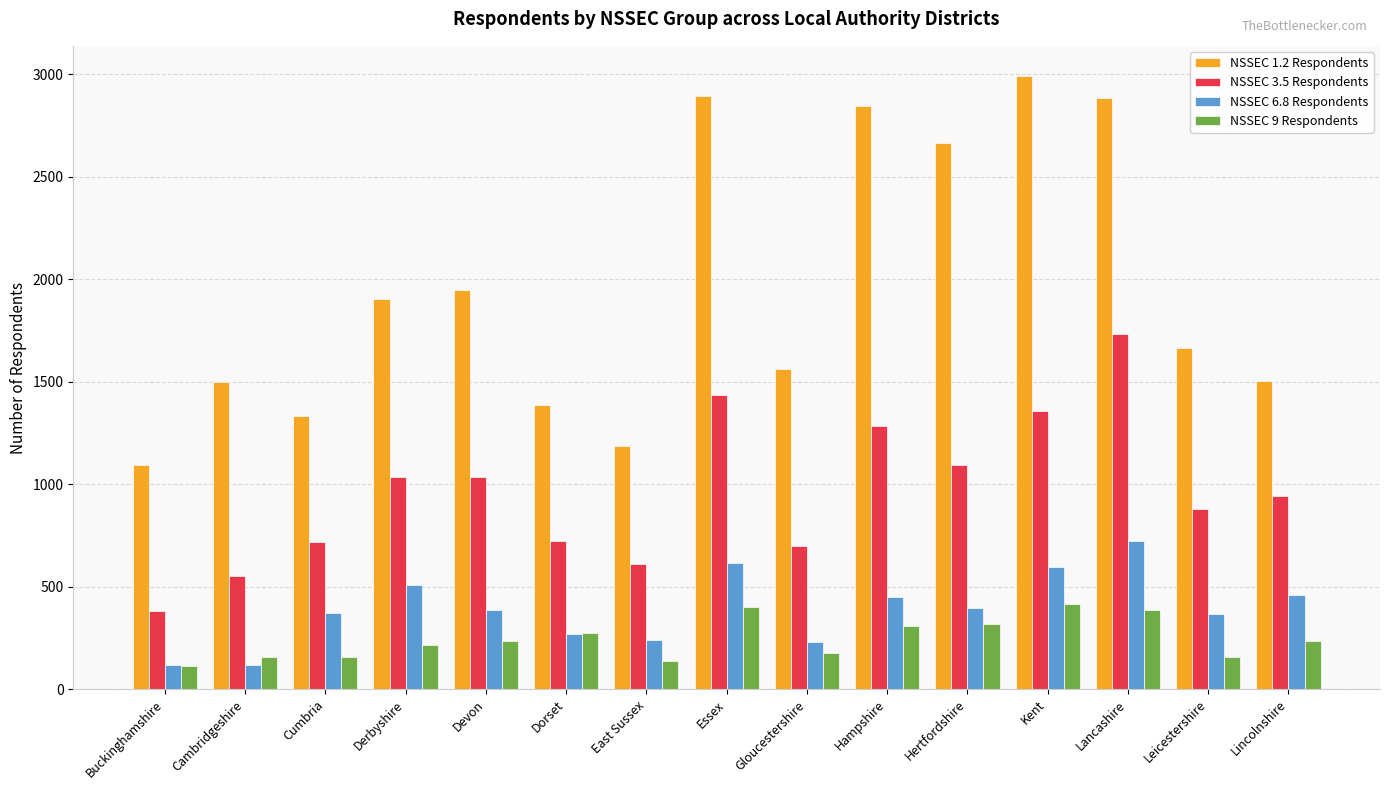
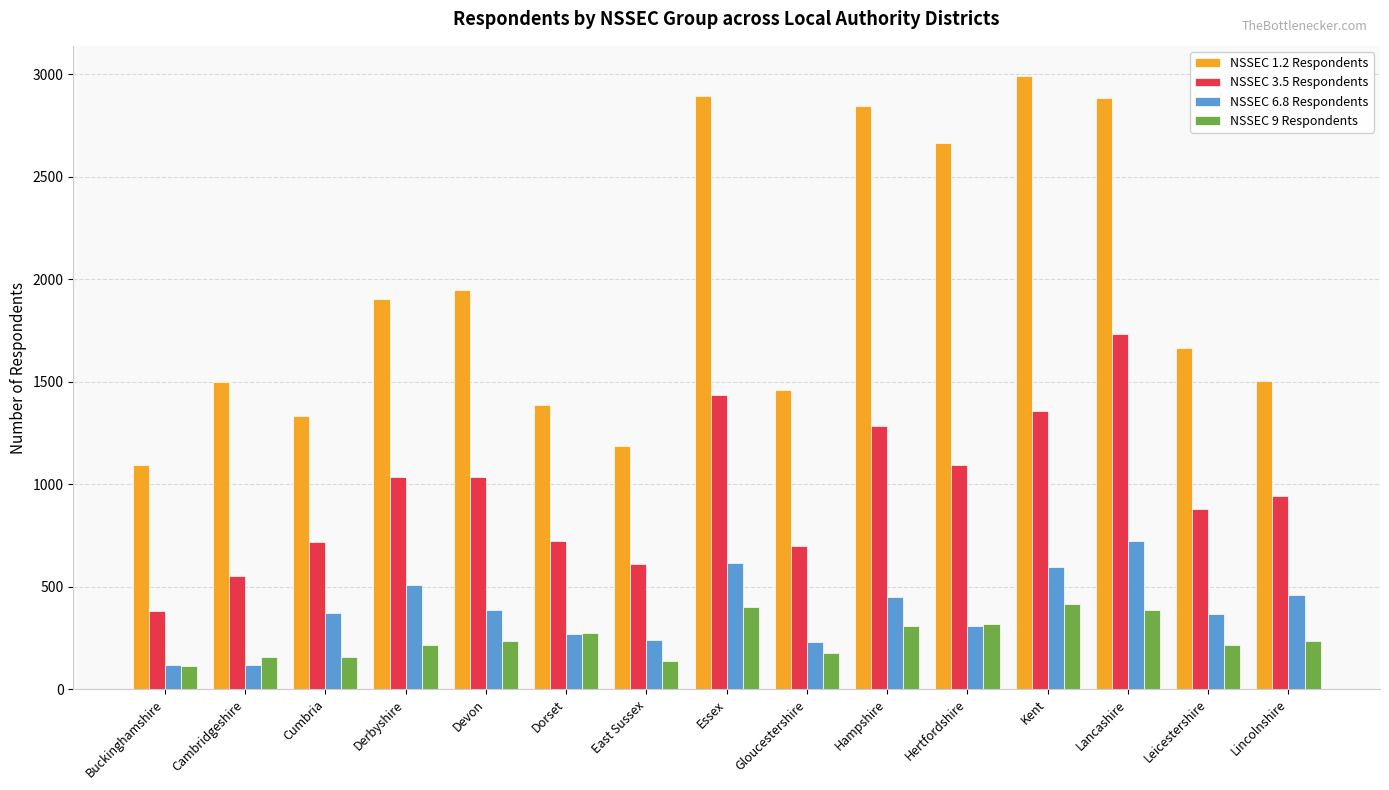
  {
    "NSSEC 1.2 Respondents": {
      "Buckinghamshire": 1090,
      "Cambridgeshire": 1500,
      "Cumbria": 1330,
      "Derbyshire": 1900,
      "Devon": 1950,
      "Dorset": 1380,
      "East Sussex": 1190,
      "Essex": 2890,
-     "Gloucestershire": 1560,
+     "Gloucestershire": 1460,
      "Hampshire": 2850,
      "Hertfordshire": 2670,
      "Kent": 2990,
      "Lancashire": 2880,
      "Leicestershire": 1660,
      "Lincolnshire": 1500
    },
    "NSSEC 3.5 Respondents": {
      "Buckinghamshire": 380,
      "Cambridgeshire": 550,
      "Cumbria": 720,
      "Derbyshire": 1040,
      "Devon": 1040,
      "Dorset": 720,
      "East Sussex": 610,
      "Essex": 1430,
      "Gloucestershire": 700,
      "Hampshire": 1290,
      "Hertfordshire": 1100,
      "Kent": 1360,
      "Lancashire": 1730,
      "Leicestershire": 880,
      "Lincolnshire": 940
    },
    "NSSEC 6.8 Respondents": {
      "Buckinghamshire": 120,
      "Cambridgeshire": 120,
      "Cumbria": 370,
      "Derbyshire": 510,
      "Devon": 380,
      "Dorset": 270,
      "East Sussex": 240,
      "Essex": 620,
      "Gloucestershire": 230,
      "Hampshire": 450,
-     "Hertfordshire": 400,
+     "Hertfordshire": 310,
      "Kent": 600,
      "Lancashire": 720,
      "Leicestershire": 370,
      "Lincolnshire": 460
    },
    "NSSEC 9 Respondents": {
      "Buckinghamshire": 110,
      "Cambridgeshire": 160,
      "Cumbria": 160,
      "Derbyshire": 220,
      "Devon": 240,
      "Dorset": 280,
      "East Sussex": 140,
      "Essex": 400,
      "Gloucestershire": 180,
      "Hampshire": 310,
      "Hertfordshire": 320,
      "Kent": 420,
      "Lancashire": 390,
-     "Leicestershire": 160,
+     "Leicestershire": 220,
      "Lincolnshire": 240
    }
  }
